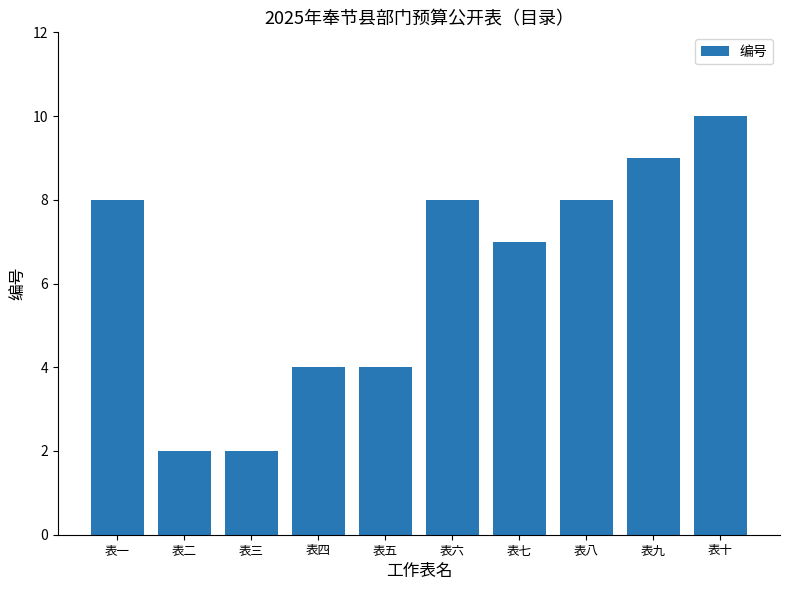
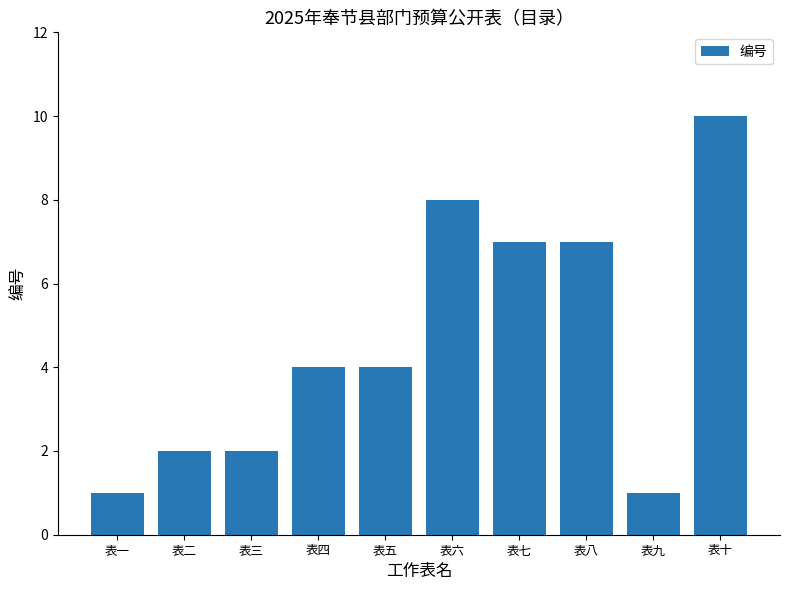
  {
-   "表一": 8,
+   "表一": 1,
    "表二": 2,
    "表三": 2,
    "表四": 4,
    "表五": 4,
    "表六": 8,
    "表七": 7,
-   "表八": 8,
-   "表九": 9,
+   "表八": 7,
+   "表九": 1,
    "表十": 10
  }
